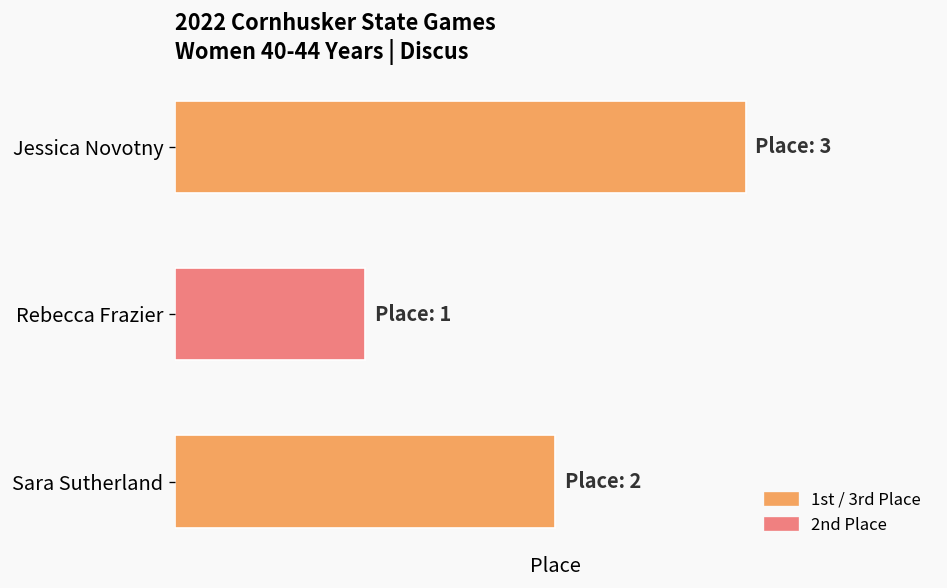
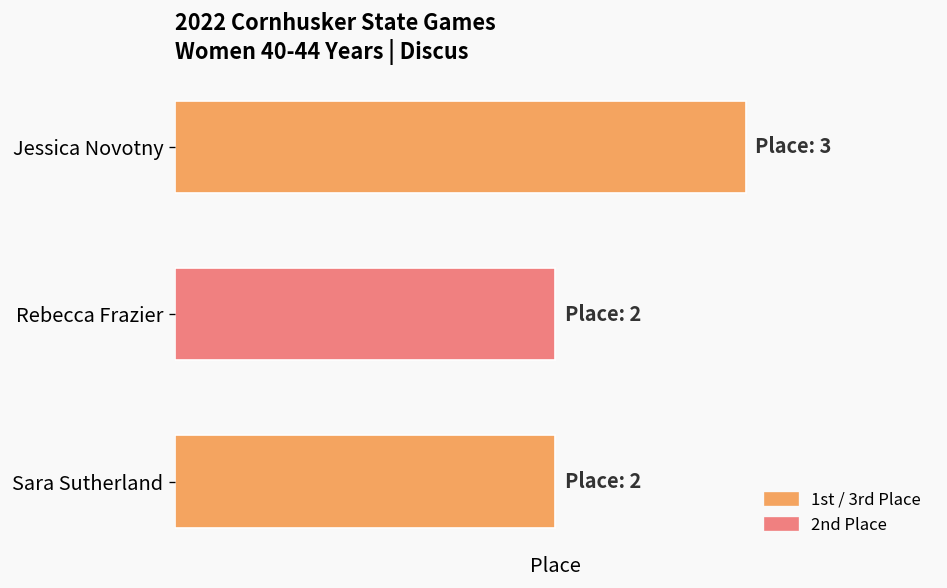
  {
    "Jessica Novotny": 3,
-   "Rebecca Frazier": 1,
+   "Rebecca Frazier": 2,
    "Sara Sutherland": 2
  }
